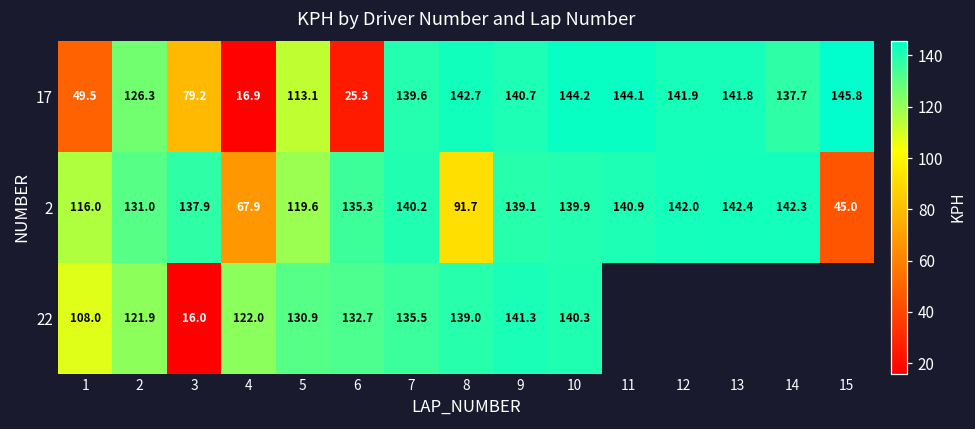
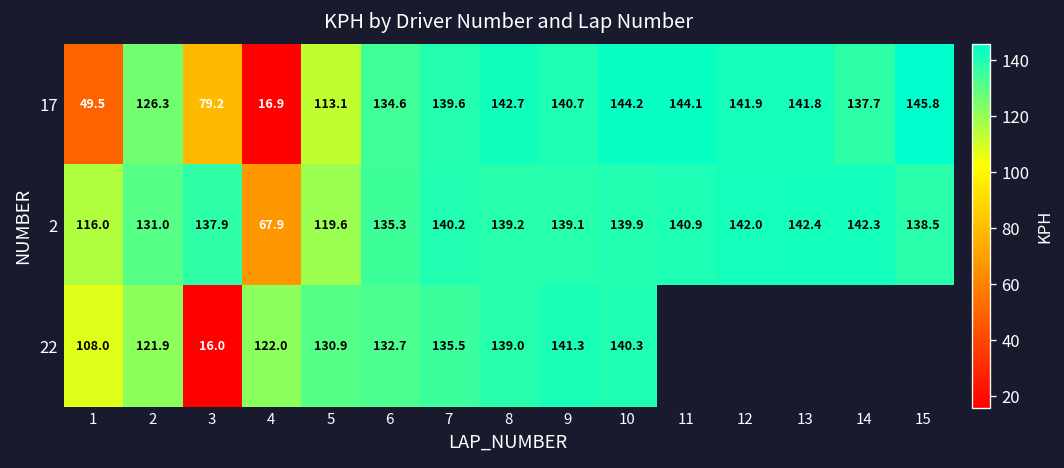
  {
    "17": {
      "1": 49.5,
      "2": 126.3,
      "3": 79.2,
      "4": 16.9,
      "5": 113.1,
-     "6": 25.3,
+     "6": 134.6,
      "7": 139.6,
      "8": 142.7,
      "9": 140.7,
      "10": 144.2,
      "11": 144.1,
      "12": 141.9,
      "13": 141.8,
      "14": 137.7,
      "15": 145.8
    },
    "2": {
      "1": 116.0,
      "2": 131.0,
      "3": 137.9,
      "4": 67.9,
      "5": 119.6,
      "6": 135.3,
      "7": 140.2,
-     "8": 91.7,
+     "8": 139.2,
      "9": 139.1,
      "10": 139.9,
      "11": 140.9,
      "12": 142.0,
      "13": 142.4,
      "14": 142.3,
-     "15": 45.0
+     "15": 138.5
    },
    "22": {
      "1": 108.0,
      "2": 121.9,
      "3": 16.0,
      "4": 122.0,
      "5": 130.9,
      "6": 132.7,
      "7": 135.5,
      "8": 139.0,
      "9": 141.3,
      "10": 140.3
    }
  }
